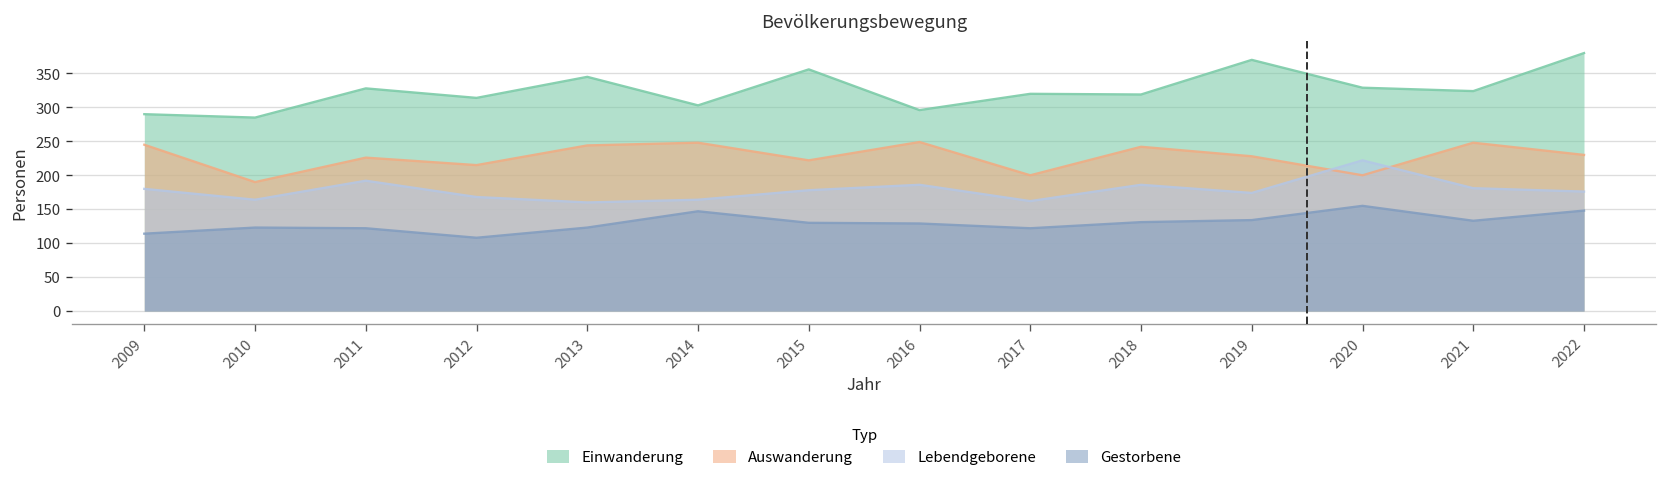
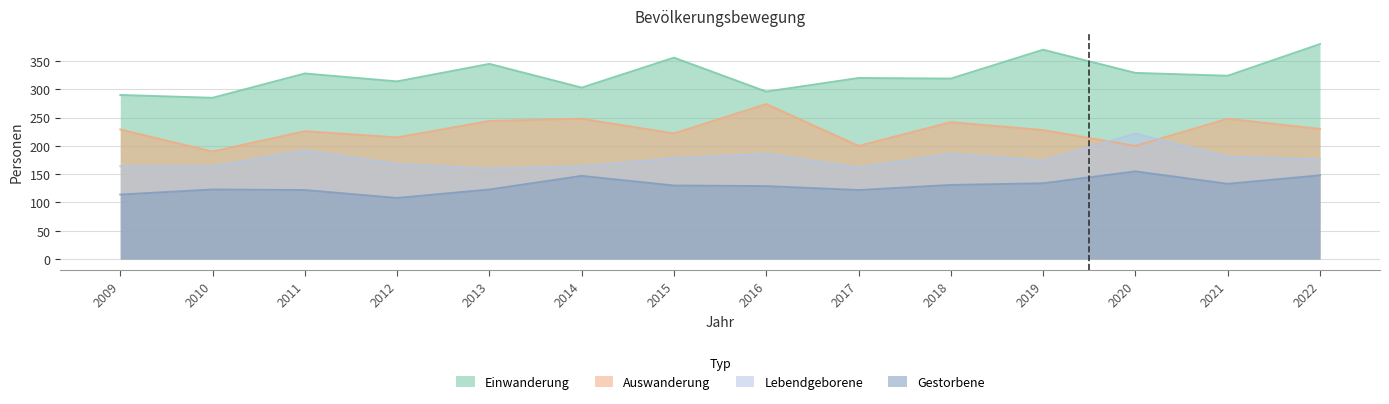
  {
    "Auswanderung": {
-     "2009": 250,
+     "2009": 230,
      "2010": 190,
      "2011": 230,
      "2012": 220,
      "2013": 240,
      "2014": 250,
      "2015": 220,
-     "2016": 250,
+     "2016": 270,
      "2017": 200,
      "2018": 240,
      "2019": 230,
      "2020": 200,
      "2021": 250,
      "2022": 230
    },
    "Lebendgeborene": {
-     "2009": 180,
+     "2009": 160,
      "2010": 160,
      "2011": 190,
      "2012": 170,
      "2013": 160,
      "2014": 160,
      "2015": 180,
      "2016": 190,
      "2017": 160,
      "2018": 190,
      "2019": 170,
      "2020": 220,
      "2021": 180,
      "2022": 180
    }
  }
